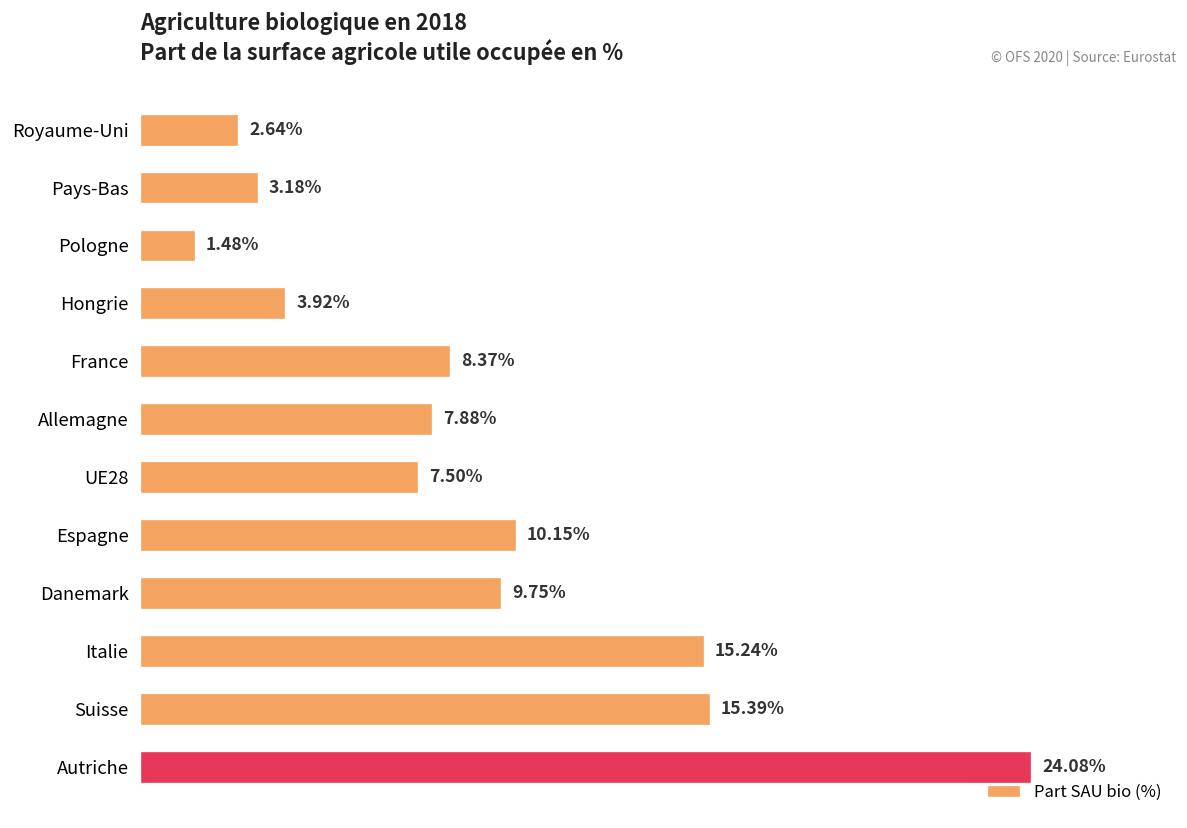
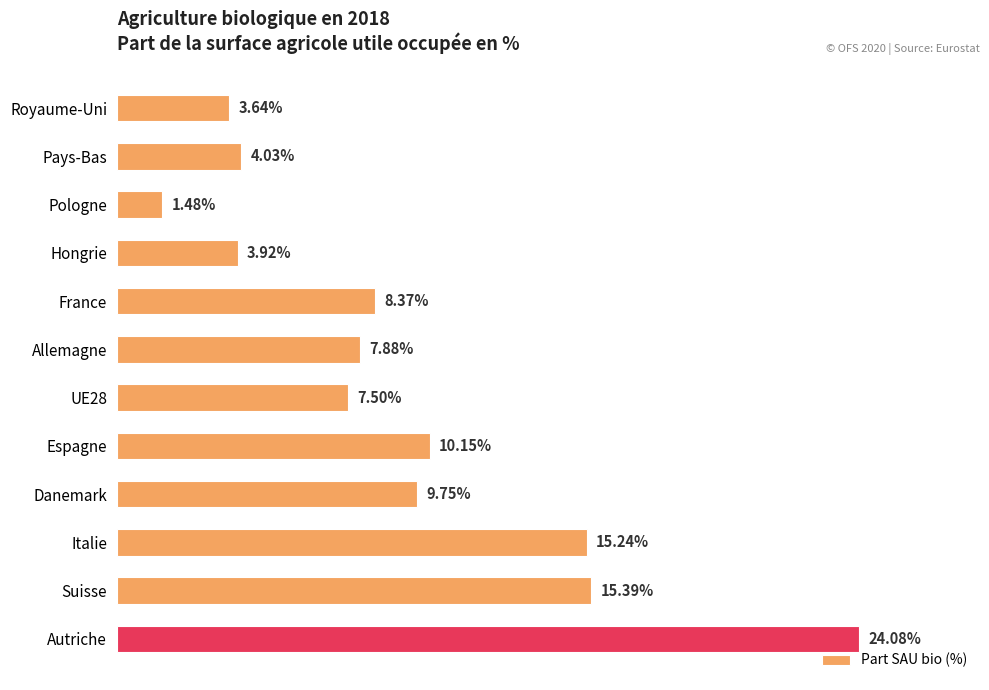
  {
-   "Royaume-Uni": "2.64%",
-   "Pays-Bas": "3.18%",
+   "Royaume-Uni": "3.64%",
+   "Pays-Bas": "4.03%",
    "Pologne": "1.48%",
    "Hongrie": "3.92%",
    "France": "8.37%",
    "Allemagne": "7.88%",
    "UE28": "7.50%",
    "Espagne": "10.15%",
    "Danemark": "9.75%",
    "Italie": "15.24%",
    "Suisse": "15.39%",
    "Autriche": "24.08%"
  }
